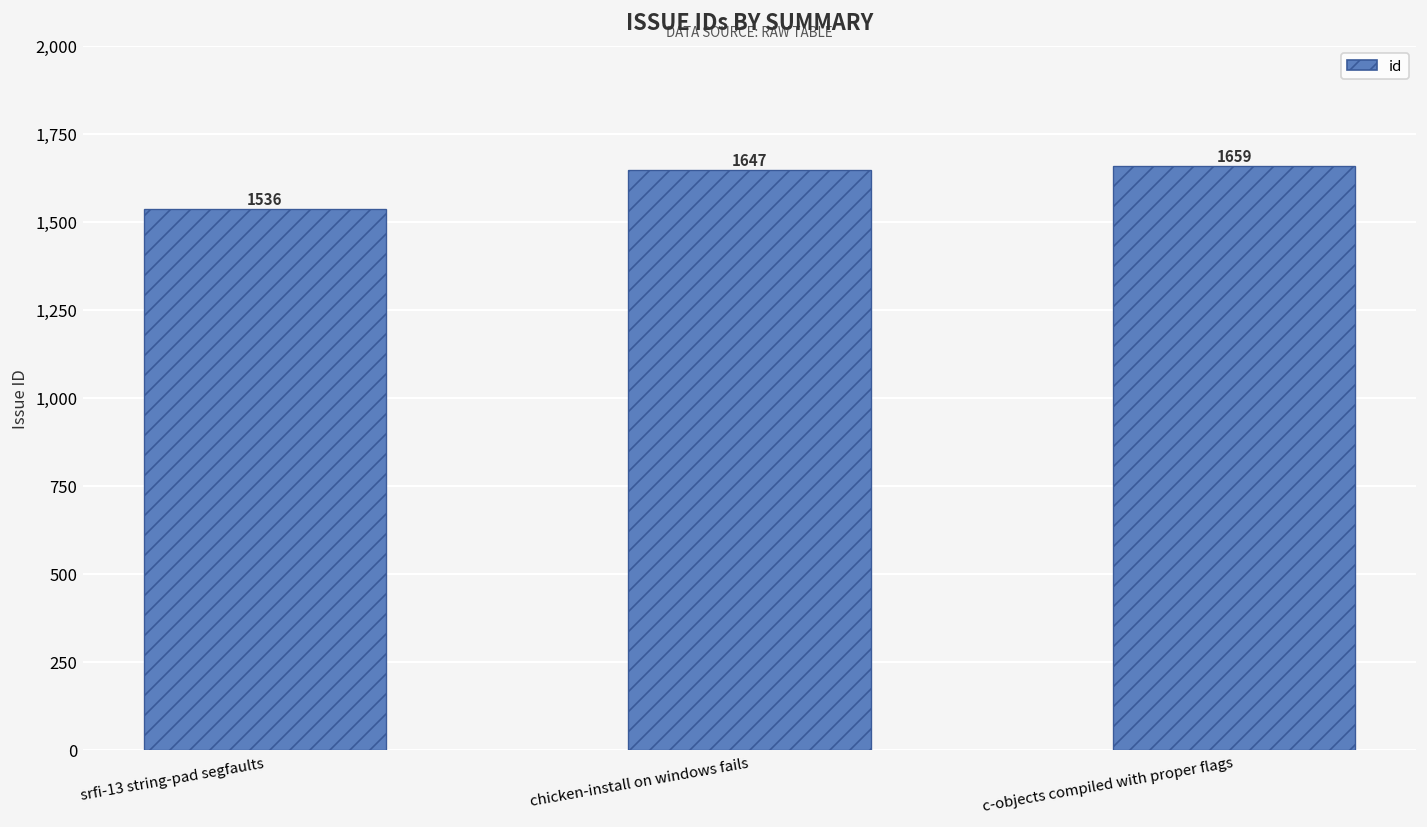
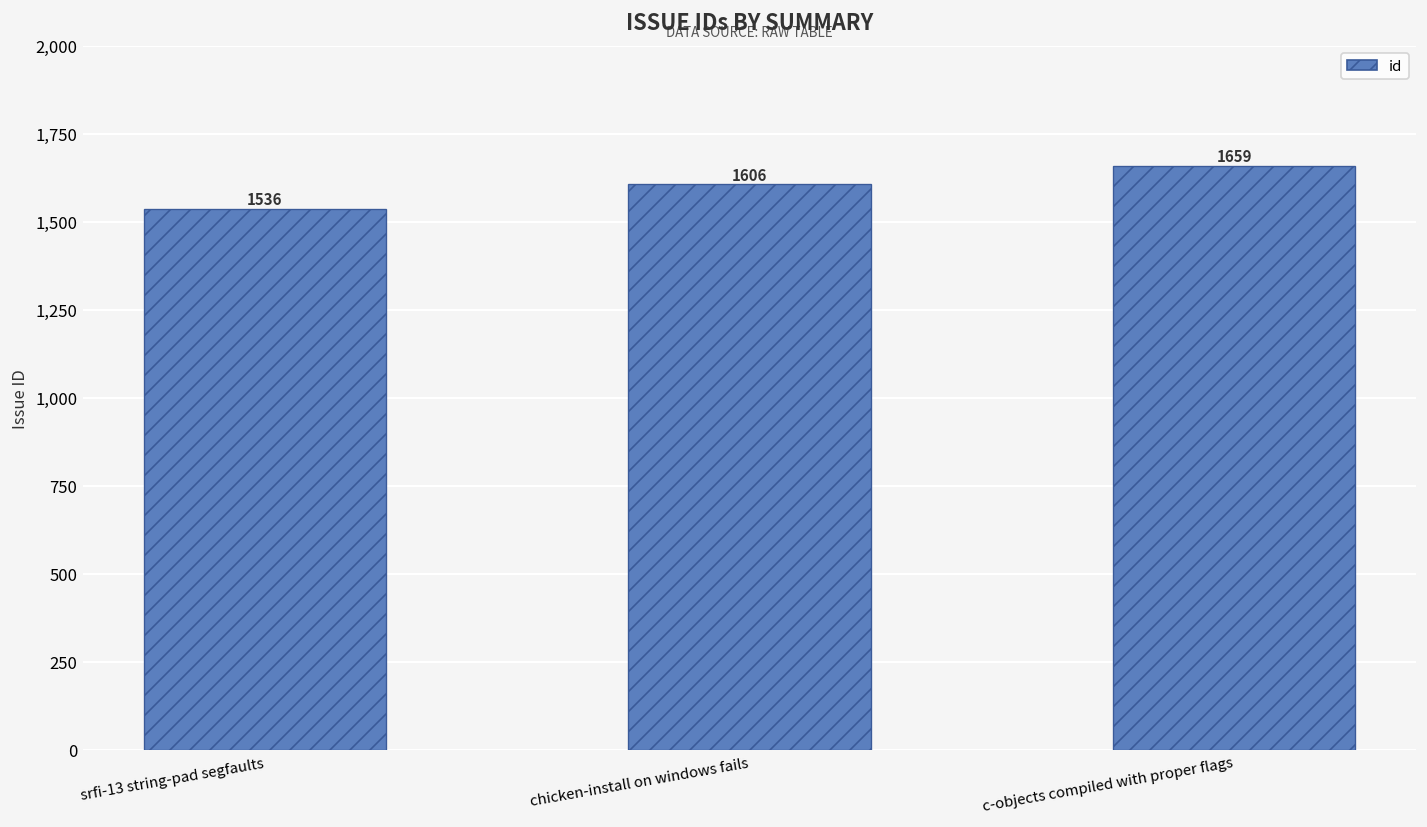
  {
    "srfi-13 string-pad segfaults": 1536,
-   "chicken-install on windows fails": 1647,
+   "chicken-install on windows fails": 1606,
    "c-objects compiled with proper flags": 1659
  }
